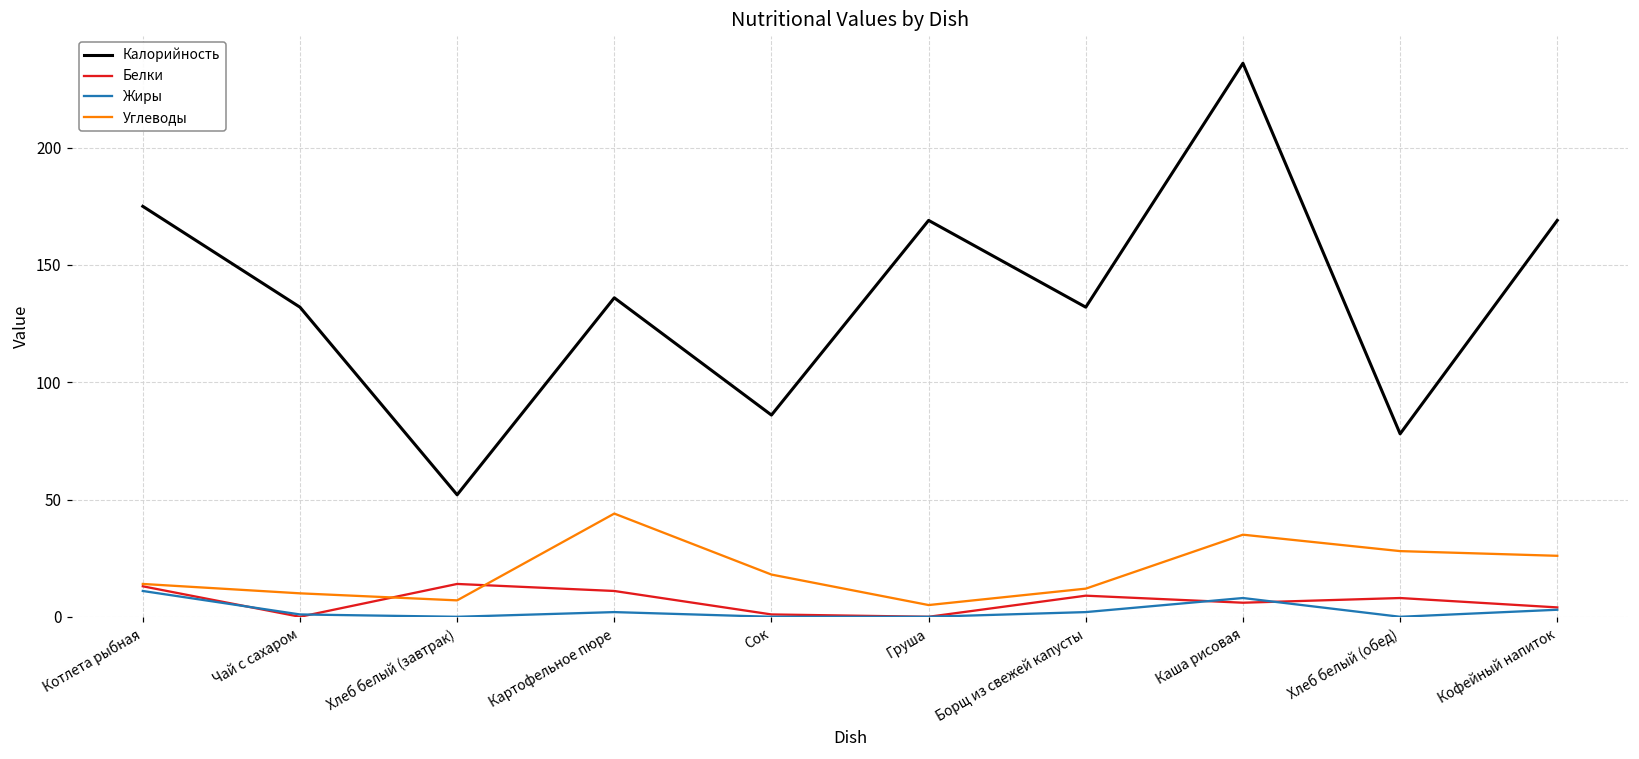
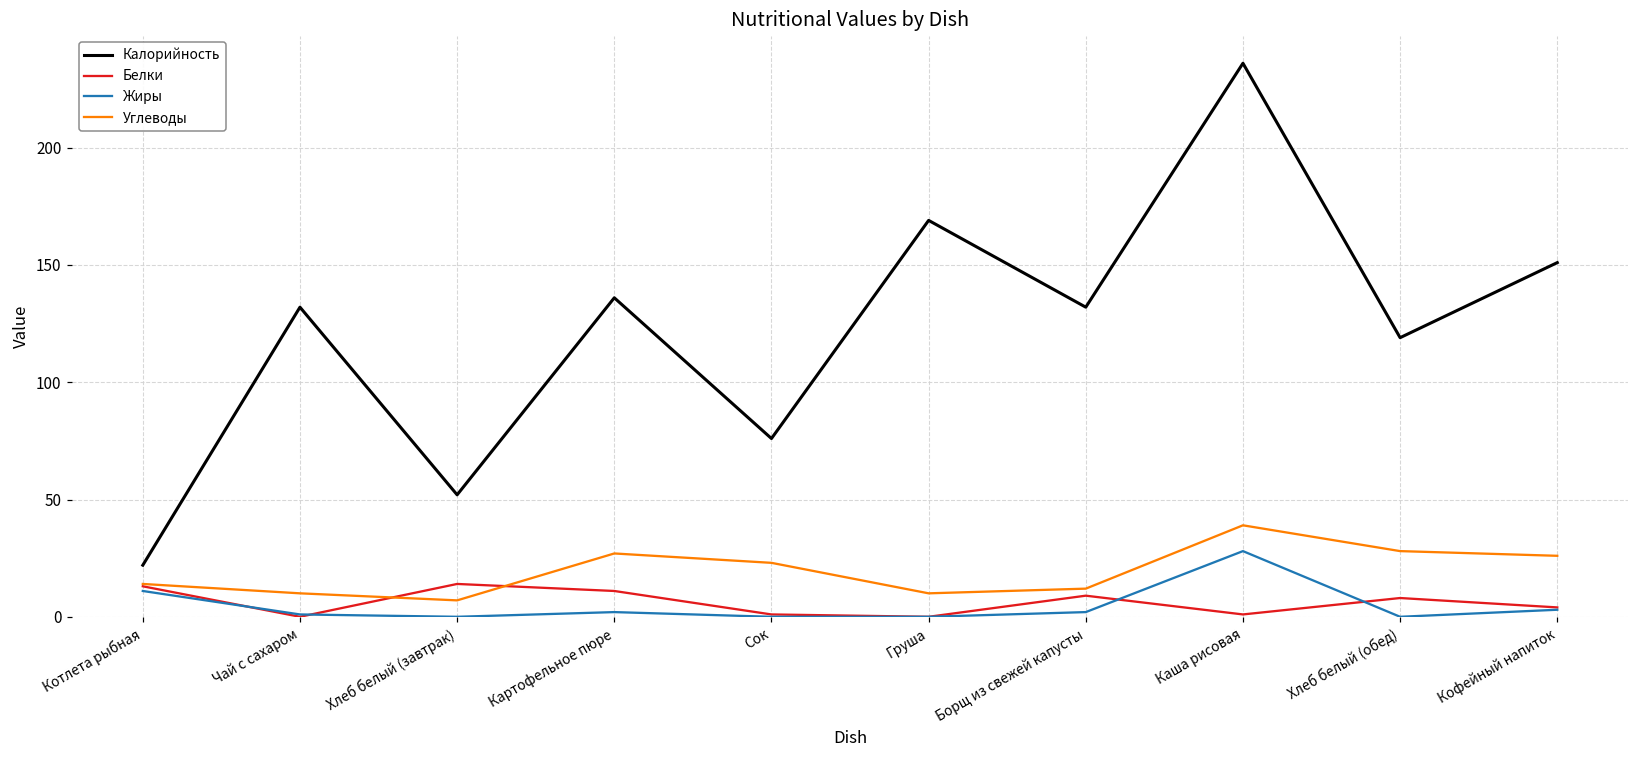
  {
    "Калорийность": {
-     "Котлета рыбная": 175,
+     "Котлета рыбная": 22,
      "Чай с сахаром": 132,
      "Хлеб белый (завтрак)": 52,
      "Картофельное пюре": 136,
-     "Сок": 86,
+     "Сок": 76,
      "Груша": 169,
      "Борщ из свежей капусты": 132,
      "Каша рисовая": 236,
-     "Хлеб белый (обед)": 78,
-     "Кофейный напиток": 169
+     "Хлеб белый (обед)": 119,
+     "Кофейный напиток": 151
    },
    "Белки": {
      "Хлеб белый (завтрак)": 14,
      "Картофельное пюре": 11,
      "Борщ из свежей капусты": 9,
-     "Каша рисовая": 6,
+     "Каша рисовая": 1,
      "Хлеб белый (обед)": 8
    },
    "Жиры": {
      "Котлета рыбная": 11,
      "Хлеб белый (завтрак)": 0,
      "Картофельное пюре": 2,
      "Борщ из свежей капусты": 2,
-     "Каша рисовая": 8,
+     "Каша рисовая": 28,
      "Хлеб белый (обед)": 0
    },
    "Углеводы": {
      "Чай с сахаром": 10,
      "Хлеб белый (завтрак)": 7,
-     "Картофельное пюре": 44,
-     "Сок": 18,
-     "Груша": 5,
+     "Картофельное пюре": 27,
+     "Сок": 23,
+     "Груша": 10,
      "Борщ из свежей капусты": 12,
-     "Каша рисовая": 35,
+     "Каша рисовая": 39,
      "Хлеб белый (обед)": 28,
      "Кофейный напиток": 26
    }
  }
